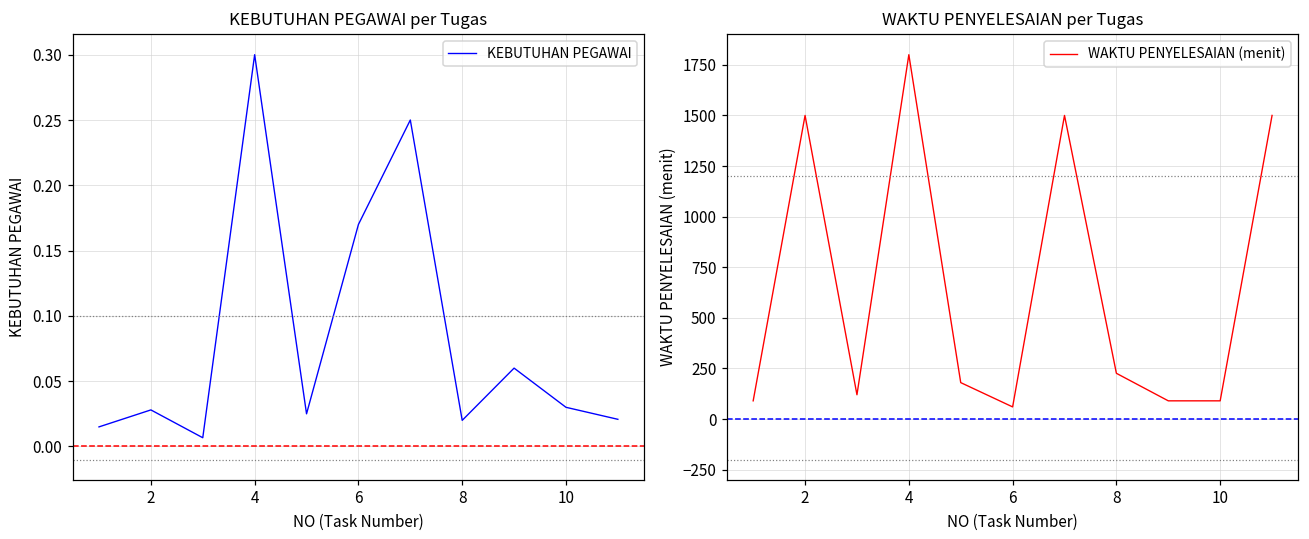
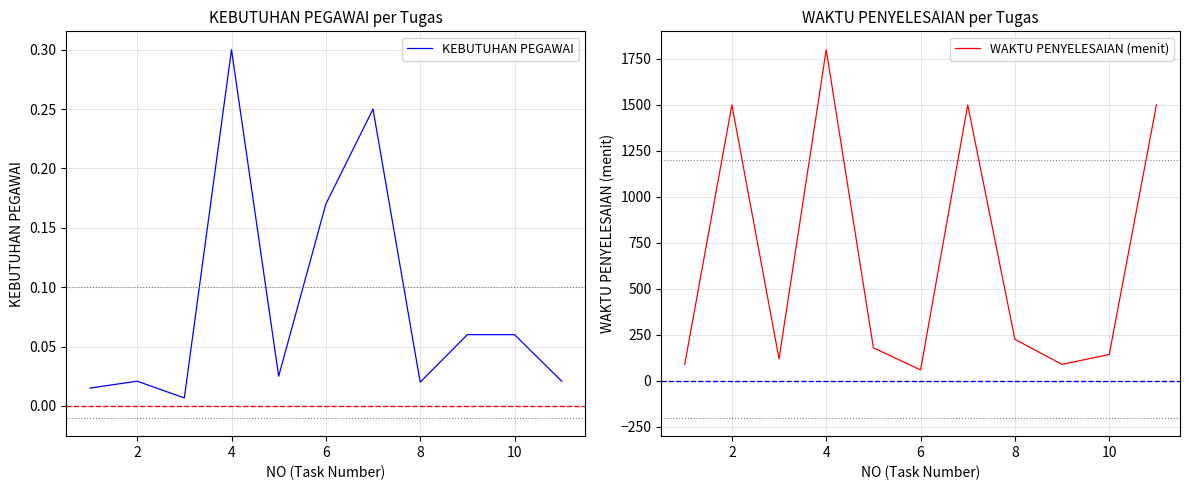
  {
    "KEBUTUHAN PEGAWAI per Tugas": {
-     "2": 0.028,
+     "2": 0.021,
      "4": 0.300,
      "6": 0.170,
      "8": 0.020,
-     "10": 0.03
+     "10": 0.06
    },
    "WAKTU PENYELESAIAN per Tugas": {
      "2": 1500,
      "4": 1800,
      "6": 60,
      "8": 230,
-     "10": 90
+     "10": 140
    }
  }
